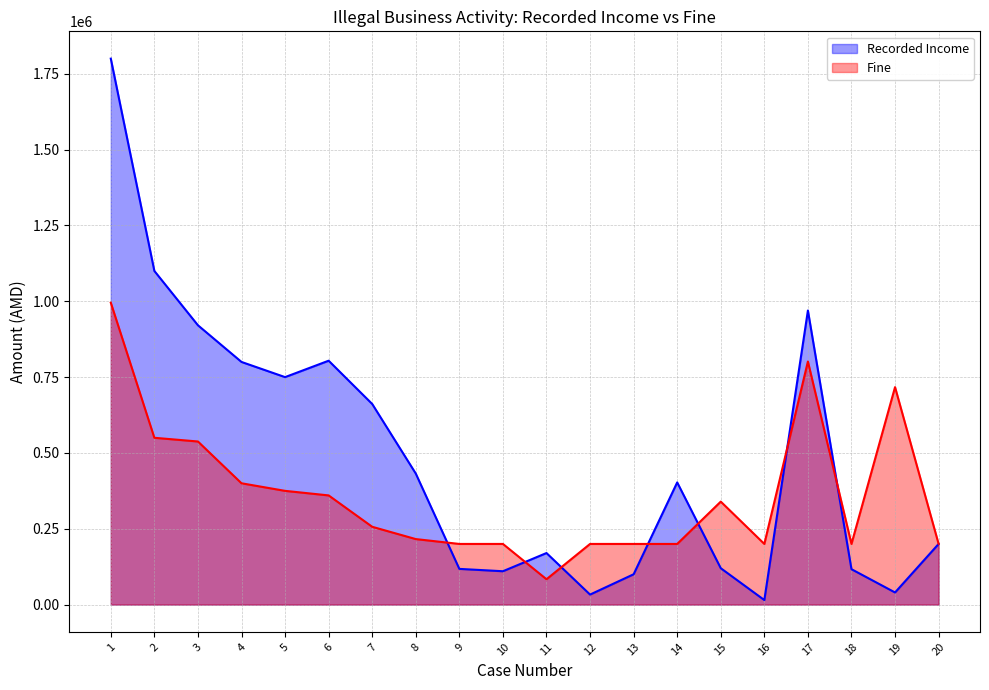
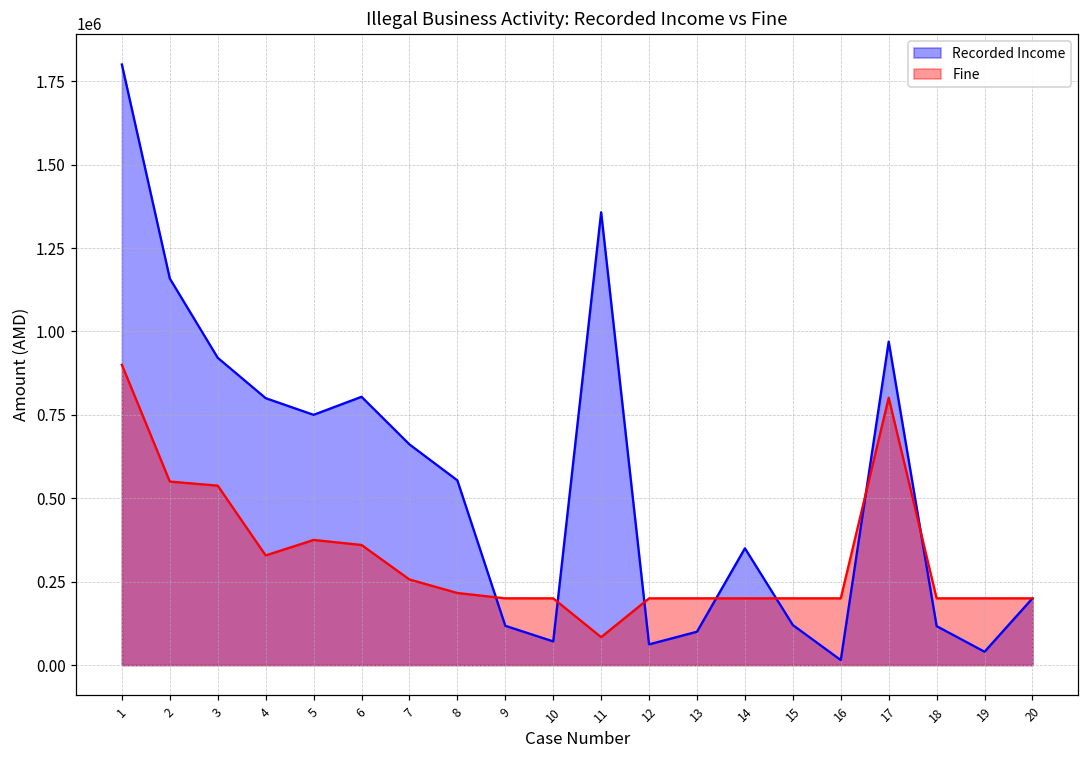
  {
    "Recorded Income": {
      "1": 1800000,
-     "2": 1100000,
+     "2": 1160000,
      "3": 920000,
      "4": 800000,
      "5": 750000,
      "6": 800000,
      "7": 660000,
-     "8": 430000,
+     "8": 550000,
      "9": 120000,
-     "10": 110000,
-     "11": 170000,
-     "12": 30000,
+     "10": 70000,
+     "11": 1360000,
+     "12": 60000,
      "13": 100000,
-     "14": 400000,
+     "14": 350000,
      "15": 120000,
      "16": 20000,
      "17": 970000,
      "18": 120000,
      "19": 40000
    },
    "Fine": {
-     "1": 1000000,
+     "1": 900000,
      "2": 550000,
      "3": 540000,
-     "4": 400000,
+     "4": 330000,
      "5": 380000,
      "6": 360000,
      "7": 260000,
      "8": 220000,
      "9": 200000,
      "10": 200000,
      "11": 80000,
      "12": 200000,
      "13": 200000,
      "14": 200000,
-     "15": 340000,
+     "15": 200000,
      "16": 200000,
      "17": 800000,
      "18": 200000,
-     "19": 720000
+     "19": 200000
    }
  }
